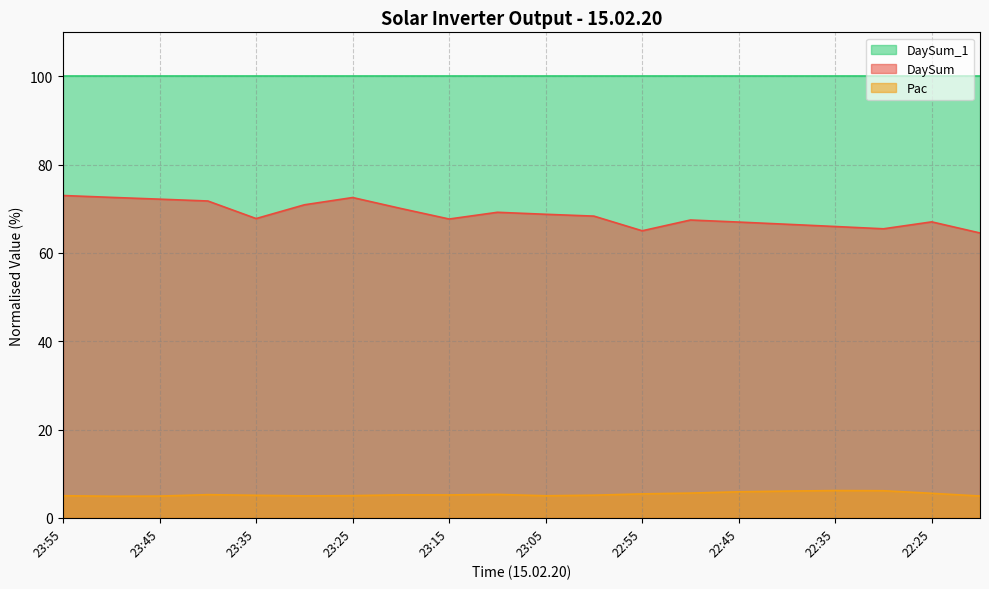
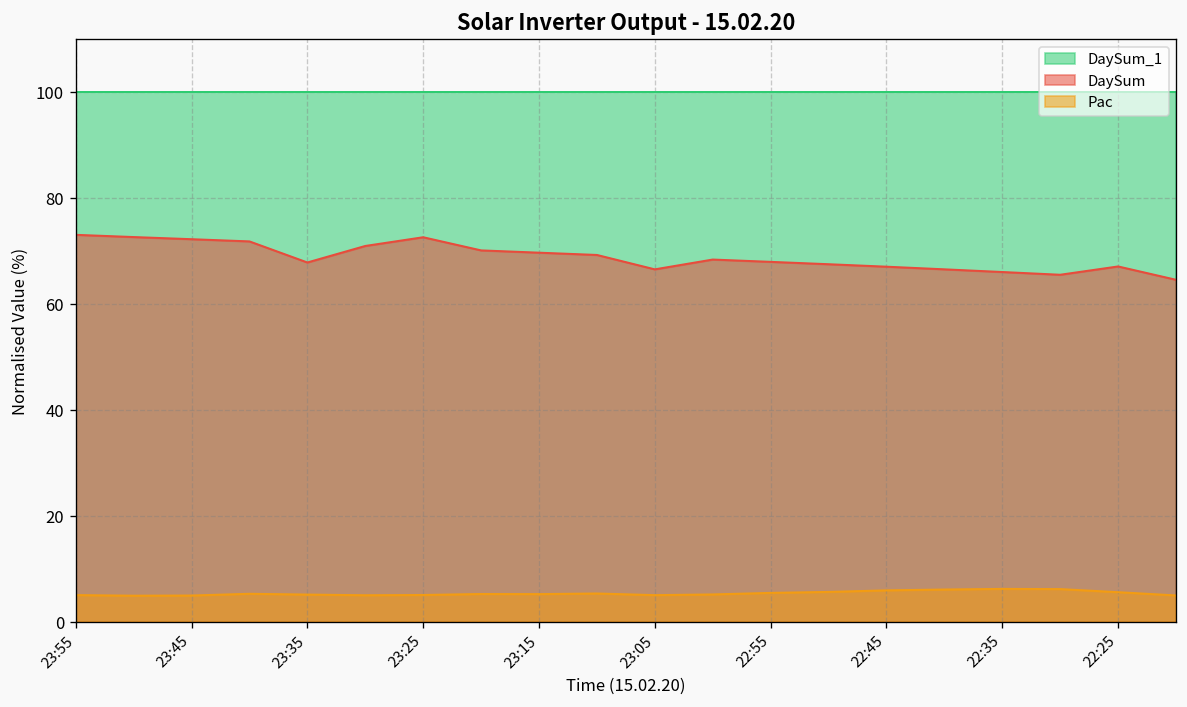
  {
    "DaySum_1": {
      "23:55": 100,
      "23:45": 100,
      "23:35": 100,
      "23:25": 100,
      "23:15": 100,
      "23:05": 100,
      "22:55": 100,
      "22:45": 100,
      "22:35": 100
    },
    "DaySum": {
      "23:55": 73,
      "23:45": 72,
      "23:35": 68,
      "23:25": 73,
-     "23:15": 68,
-     "23:05": 69,
-     "22:55": 65,
+     "23:15": 70,
+     "23:05": 67,
+     "22:55": 68,
      "22:45": 67,
      "22:35": 66,
      "22:25": 67
    },
    "Pac": {
      "23:55": 5,
      "23:45": 5,
      "23:35": 5,
      "23:25": 5,
      "23:15": 5,
      "23:05": 5,
      "22:55": 5,
      "22:45": 6,
      "22:35": 6,
      "22:25": 6
    }
  }
